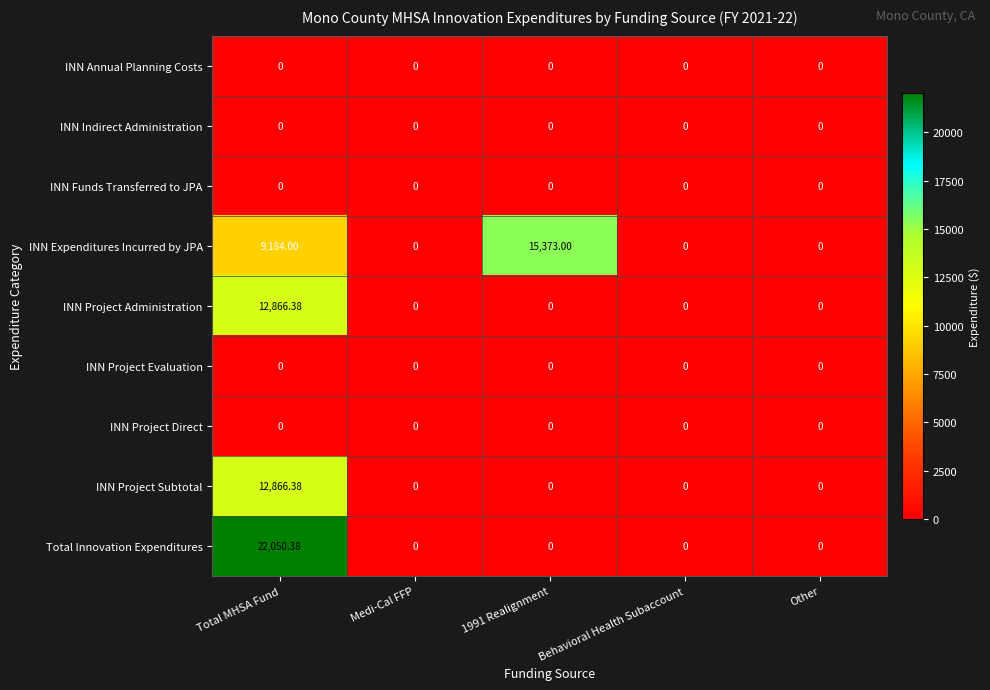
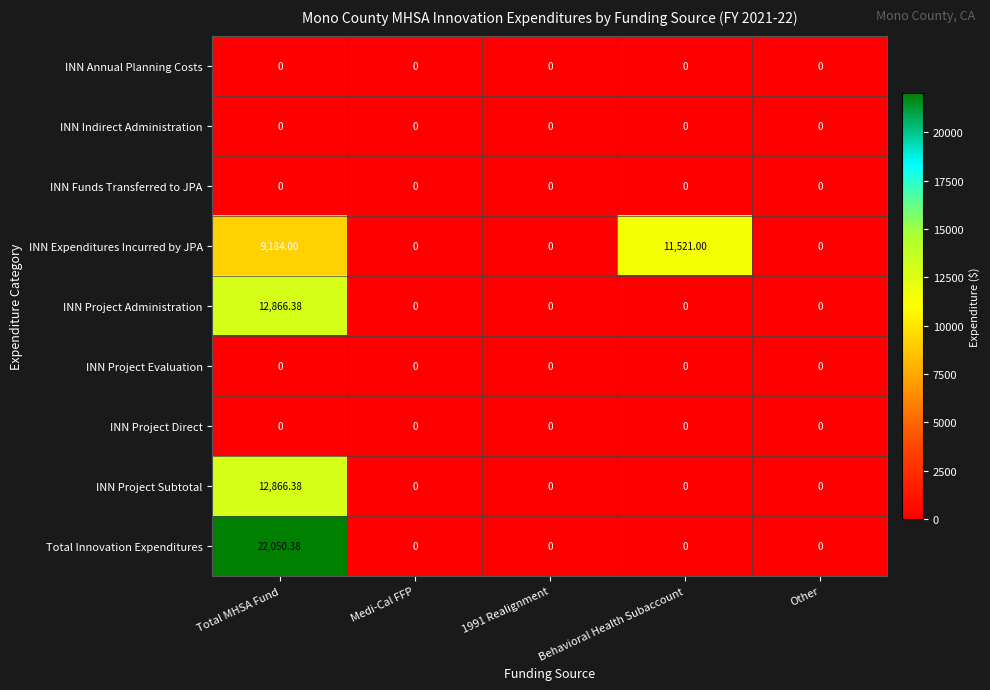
  {
    "INN Annual Planning Costs": {
      "Total MHSA Fund": "0",
      "Medi-Cal FFP": "0",
      "1991 Realignment": "0",
      "Behavioral Health Subaccount": "0",
      "Other": "0"
    },
    "INN Indirect Administration": {
      "Total MHSA Fund": "0",
      "Medi-Cal FFP": "0",
      "1991 Realignment": "0",
      "Behavioral Health Subaccount": "0",
      "Other": "0"
    },
    "INN Funds Transferred to JPA": {
      "Total MHSA Fund": "0",
      "Medi-Cal FFP": "0",
      "1991 Realignment": "0",
      "Behavioral Health Subaccount": "0",
      "Other": "0"
    },
    "INN Expenditures Incurred by JPA": {
      "Total MHSA Fund": "9,184.00",
      "Medi-Cal FFP": "0",
-     "1991 Realignment": "15,373.00",
-     "Behavioral Health Subaccount": "0",
+     "1991 Realignment": "0",
+     "Behavioral Health Subaccount": "11,521.00",
      "Other": "0"
    },
    "INN Project Administration": {
      "Total MHSA Fund": "12,866.38",
      "Medi-Cal FFP": "0",
      "1991 Realignment": "0",
      "Behavioral Health Subaccount": "0",
      "Other": "0"
    },
    "INN Project Evaluation": {
      "Total MHSA Fund": "0",
      "Medi-Cal FFP": "0",
      "1991 Realignment": "0",
      "Behavioral Health Subaccount": "0",
      "Other": "0"
    },
    "INN Project Direct": {
      "Total MHSA Fund": "0",
      "Medi-Cal FFP": "0",
      "1991 Realignment": "0",
      "Behavioral Health Subaccount": "0",
      "Other": "0"
    },
    "INN Project Subtotal": {
      "Total MHSA Fund": "12,866.38",
      "Medi-Cal FFP": "0",
      "1991 Realignment": "0",
      "Behavioral Health Subaccount": "0",
      "Other": "0"
    },
    "Total Innovation Expenditures": {
      "Total MHSA Fund": "22,050.38",
      "Medi-Cal FFP": "0",
      "1991 Realignment": "0",
      "Behavioral Health Subaccount": "0",
      "Other": "0"
    }
  }
